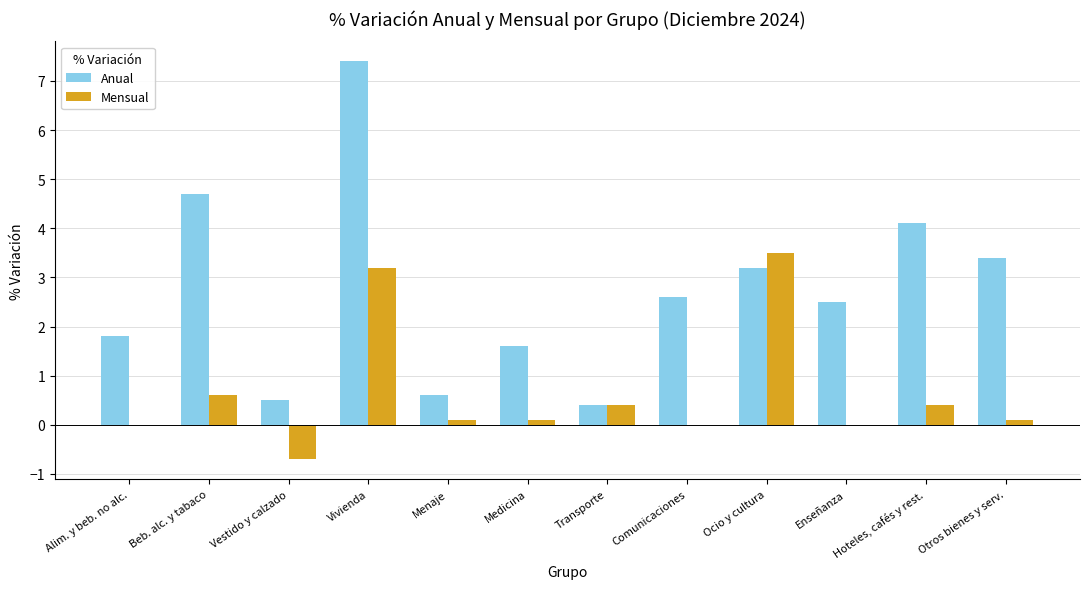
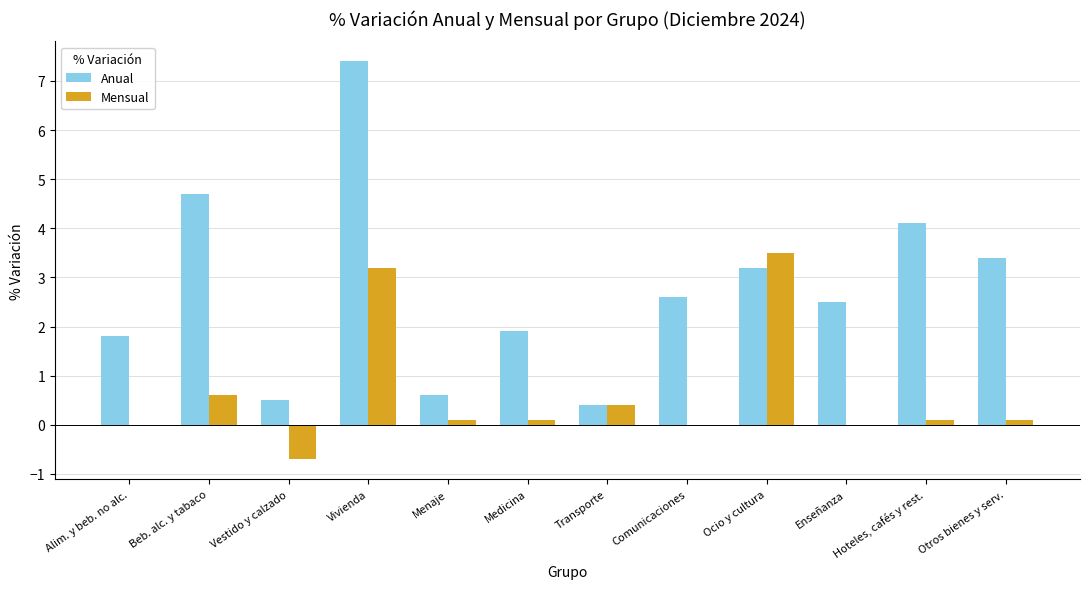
  {
    "Anual": {
      "Alim. y beb. no alc.": 1.8,
      "Beb. alc. y tabaco": 4.7,
      "Vestido y calzado": 0.5,
      "Vivienda": 7.4,
      "Menaje": 0.6,
-     "Medicina": 1.6,
+     "Medicina": 1.9,
      "Transporte": 0.4,
      "Comunicaciones": 2.6,
      "Ocio y cultura": 3.2,
      "Enseñanza": 2.5,
      "Hoteles, cafés y rest.": 4.1,
      "Otros bienes y serv.": 3.4
    },
    "Mensual": {
      "Alim. y beb. no alc.": 0.0,
      "Beb. alc. y tabaco": 0.6,
      "Vestido y calzado": -0.7,
      "Vivienda": 3.2,
      "Menaje": 0.1,
      "Medicina": 0.1,
      "Transporte": 0.4,
      "Comunicaciones": 0.0,
      "Ocio y cultura": 3.5,
      "Enseñanza": 0.0,
-     "Hoteles, cafés y rest.": 0.4,
+     "Hoteles, cafés y rest.": 0.1,
      "Otros bienes y serv.": 0.1
    }
  }
